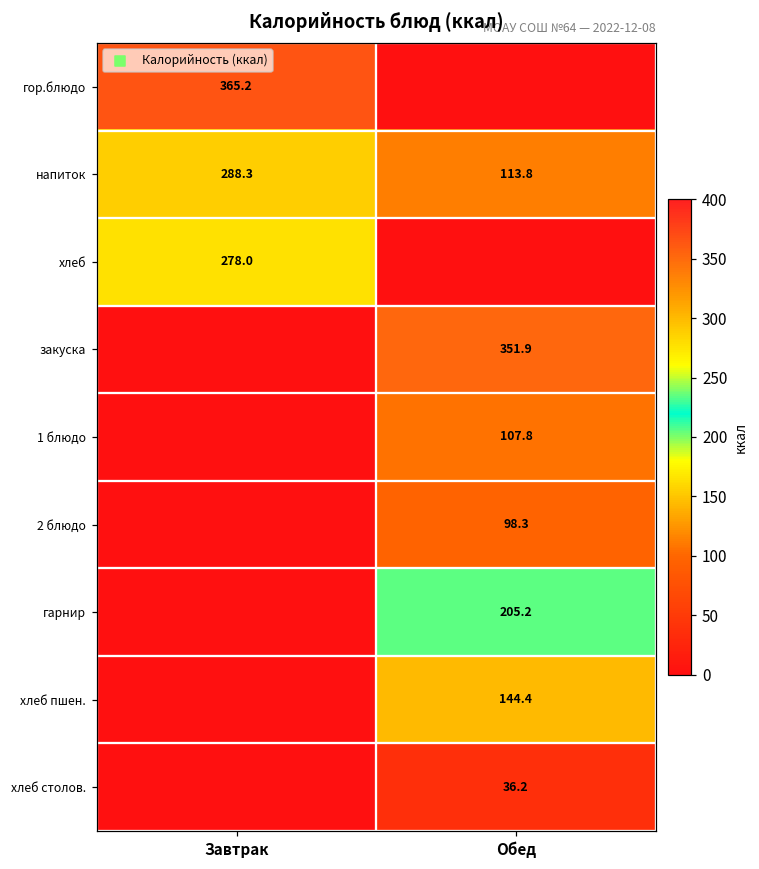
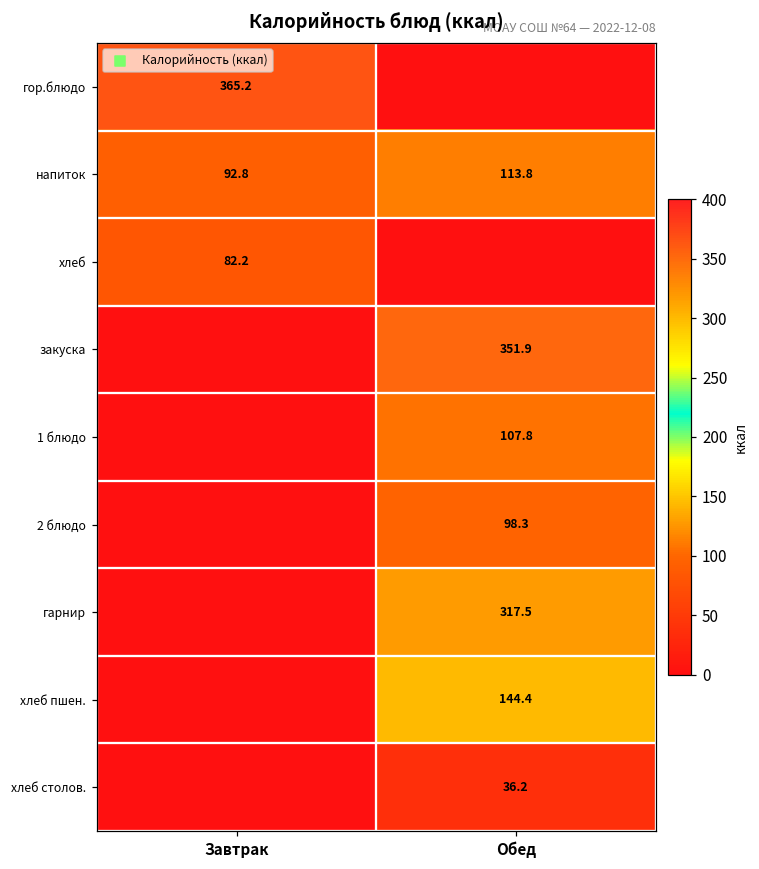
  {
    "гор.блюдо": {
      "Завтрак": 365.2
    },
    "напиток": {
-     "Завтрак": 288.3,
+     "Завтрак": 92.8,
      "Обед": 113.8
    },
    "хлеб": {
-     "Завтрак": 278.0
+     "Завтрак": 82.2
    },
    "закуска": {
      "Обед": 351.9
    },
    "1 блюдо": {
      "Обед": 107.8
    },
    "2 блюдо": {
      "Обед": 98.3
    },
    "гарнир": {
-     "Обед": 205.2
+     "Обед": 317.5
    },
    "хлеб пшен.": {
      "Обед": 144.4
    },
    "хлеб столов.": {
      "Обед": 36.2
    }
  }
